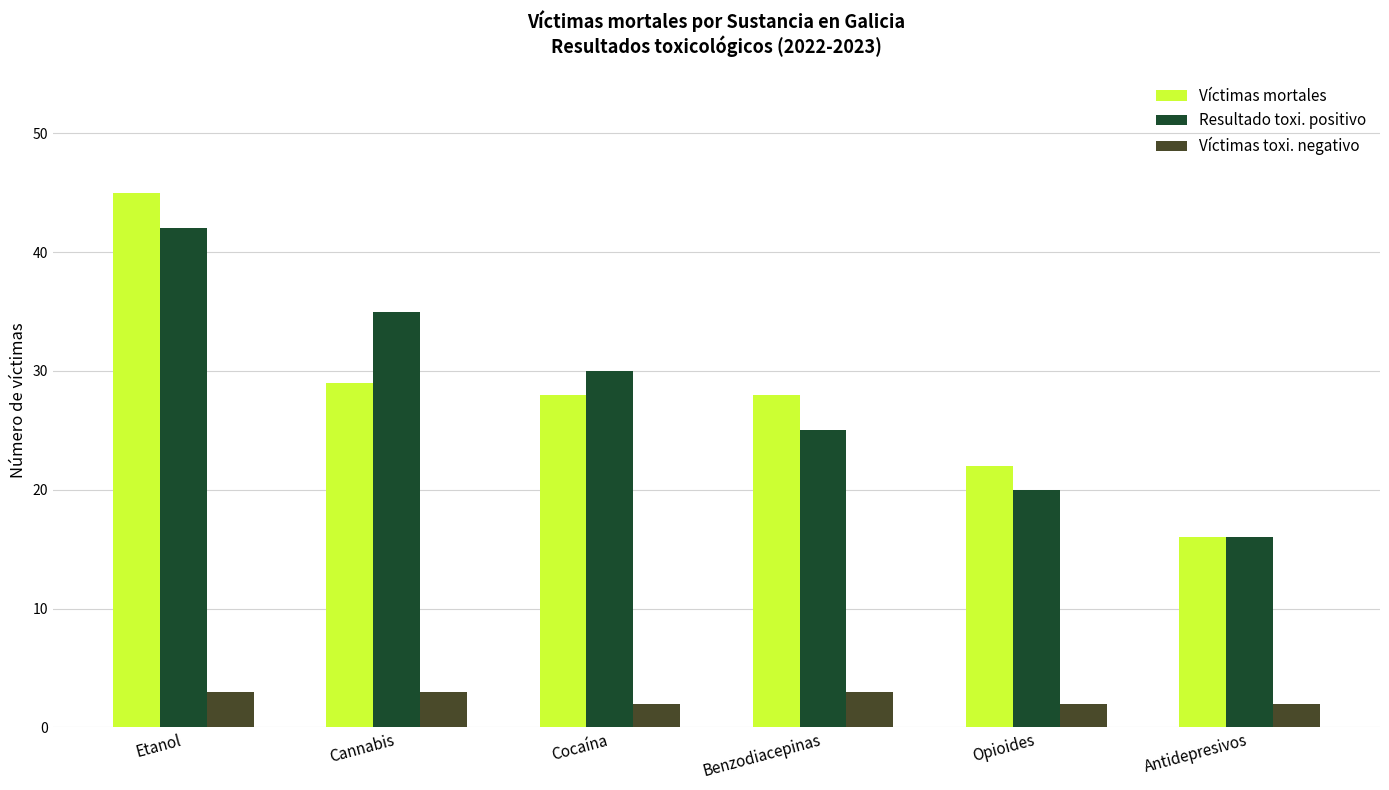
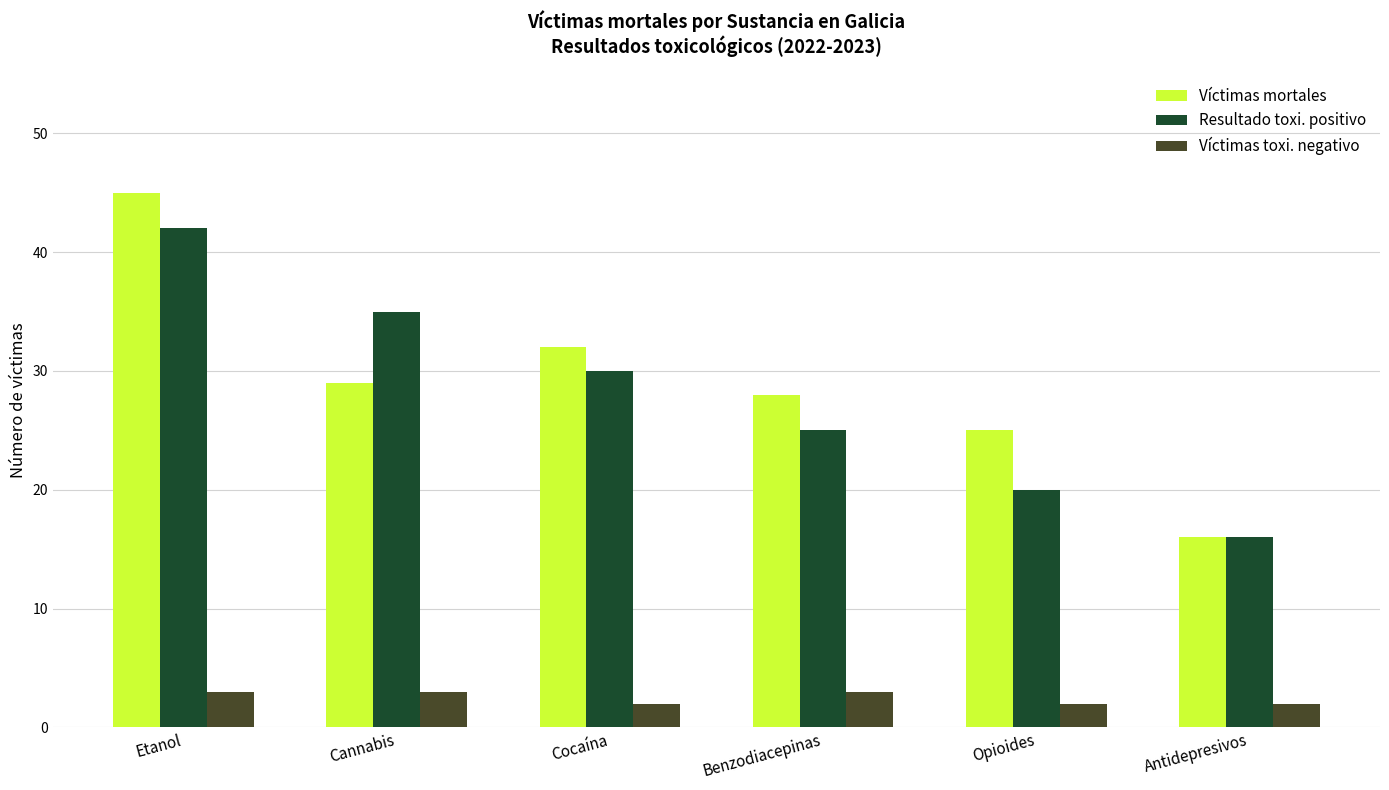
  {
    "Víctimas mortales": {
      "Etanol": 45,
      "Cannabis": 29,
-     "Cocaína": 28,
+     "Cocaína": 32,
      "Benzodiacepinas": 28,
-     "Opioides": 22,
+     "Opioides": 25,
      "Antidepresivos": 16
    }
  }
